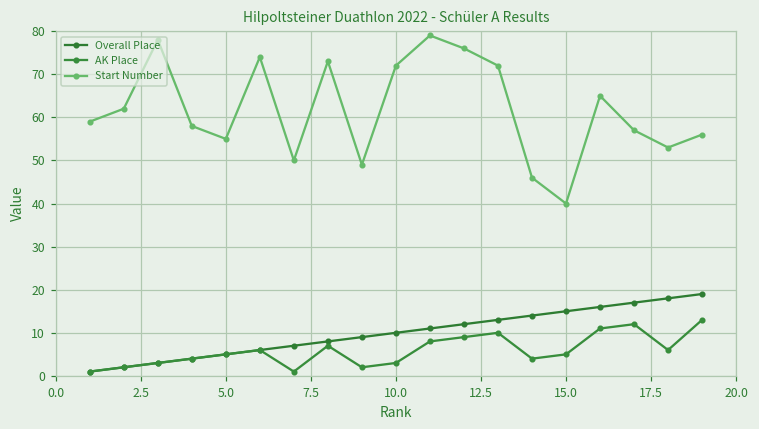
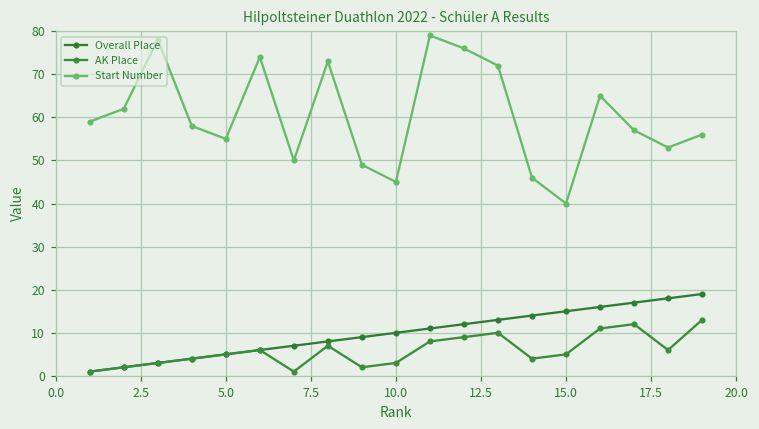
  {
    "Start Number": {
      "5.0": 55,
-     "10.0": 72,
+     "10.0": 45,
      "15.0": 40
    }
  }
